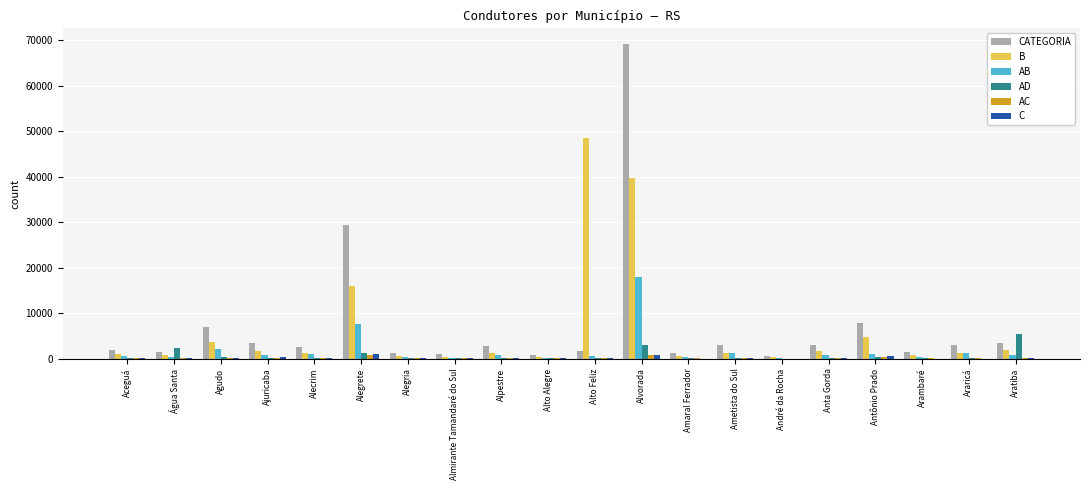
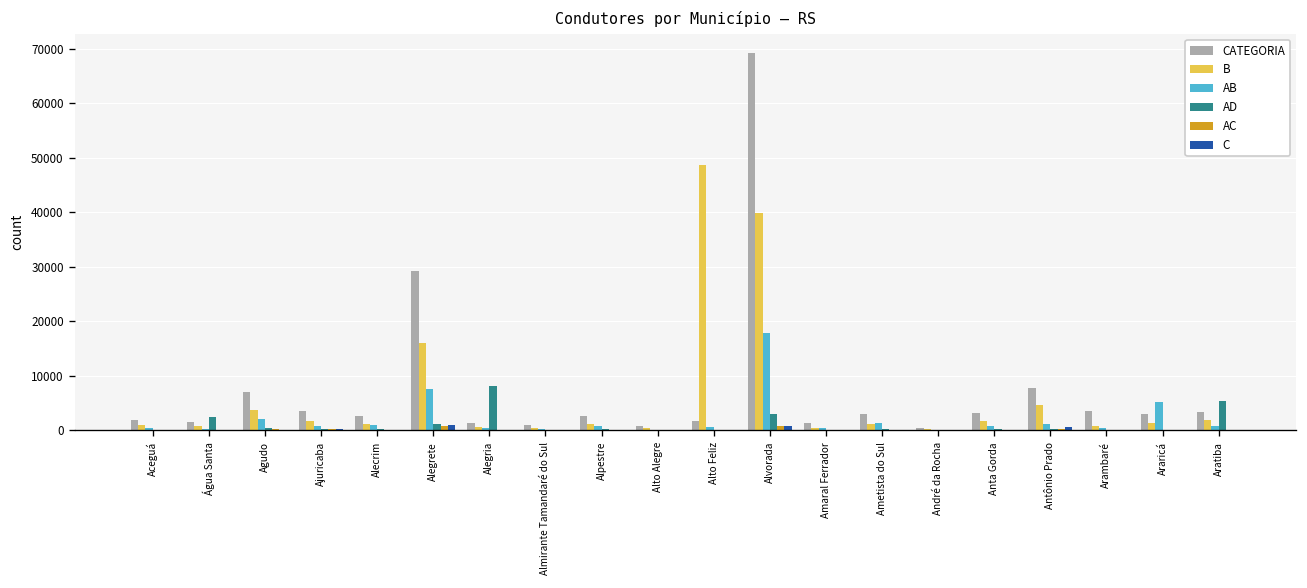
  {
    "CATEGORIA": {
      "Aceguá": 2000,
      "Água Santa": 2000,
      "Agudo": 7000,
      "Ajuricaba": 3000,
      "Alecrim": 3000,
      "Alegrete": 29000,
      "Alegria": 1000,
      "Almirante Tamandaré do Sul": 1000,
      "Alpestre": 3000,
      "Alto Alegre": 1000,
      "Alto Feliz": 2000,
      "Alvorada": 69000,
      "Amaral Ferrador": 1000,
      "Ametista do Sul": 3000,
      "Anta Gorda": 3000,
      "Antônio Prado": 8000,
-     "Arambaré": 1000,
+     "Arambaré": 4000,
      "Araricá": 3000,
      "Aratiba": 3000
    },
    "B": {
      "Aceguá": 1000,
      "Água Santa": 1000,
      "Agudo": 4000,
      "Ajuricaba": 2000,
      "Alecrim": 1000,
      "Alegrete": 16000,
      "Alegria": 1000,
      "Alpestre": 1000,
      "Alto Feliz": 49000,
      "Alvorada": 40000,
      "Ametista do Sul": 1000,
      "Anta Gorda": 2000,
      "Antônio Prado": 5000,
      "Arambaré": 1000,
      "Araricá": 1000,
      "Aratiba": 2000
    },
    "AB": {
      "Agudo": 2000,
      "Ajuricaba": 1000,
      "Alecrim": 1000,
      "Alegrete": 8000,
      "Alpestre": 1000,
      "Alto Feliz": 1000,
      "Alvorada": 18000,
      "Ametista do Sul": 1000,
      "Anta Gorda": 1000,
      "Antônio Prado": 1000,
-     "Araricá": 1000,
+     "Araricá": 5000,
      "Aratiba": 1000
    },
    "AD": {
      "Água Santa": 2000,
      "Alegrete": 1000,
-     "Alegria": 0,
+     "Alegria": 8000,
      "Alvorada": 3000,
      "Aratiba": 5000
    },
    "AC": {
      "Alegrete": 1000,
      "Alvorada": 1000
    },
    "C": {
      "Alegrete": 1000,
      "Alvorada": 1000,
      "Antônio Prado": 1000
    }
  }
